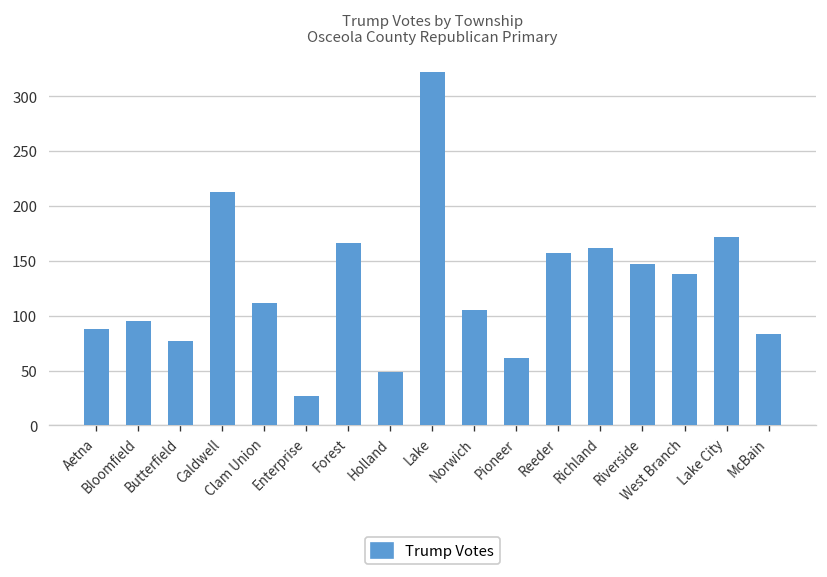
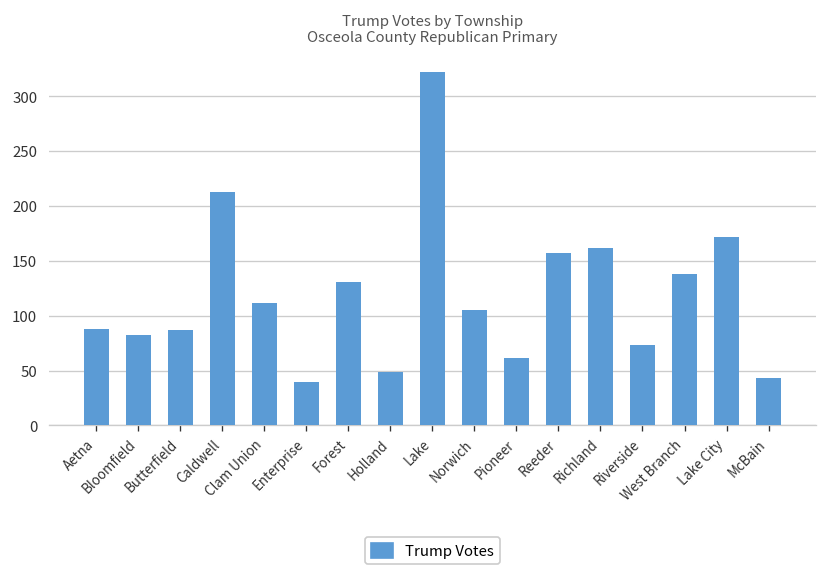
  {
    "Aetna": 90,
-   "Bloomfield": 100,
-   "Butterfield": 80,
+   "Bloomfield": 80,
+   "Butterfield": 90,
    "Caldwell": 210,
    "Clam Union": 110,
-   "Enterprise": 30,
-   "Forest": 170,
+   "Enterprise": 40,
+   "Forest": 130,
    "Holland": 50,
    "Lake": 320,
    "Norwich": 110,
    "Pioneer": 60,
    "Reeder": 160,
    "Richland": 160,
-   "Riverside": 150,
+   "Riverside": 70,
    "West Branch": 140,
    "Lake City": 170,
-   "McBain": 80
+   "McBain": 40
  }
